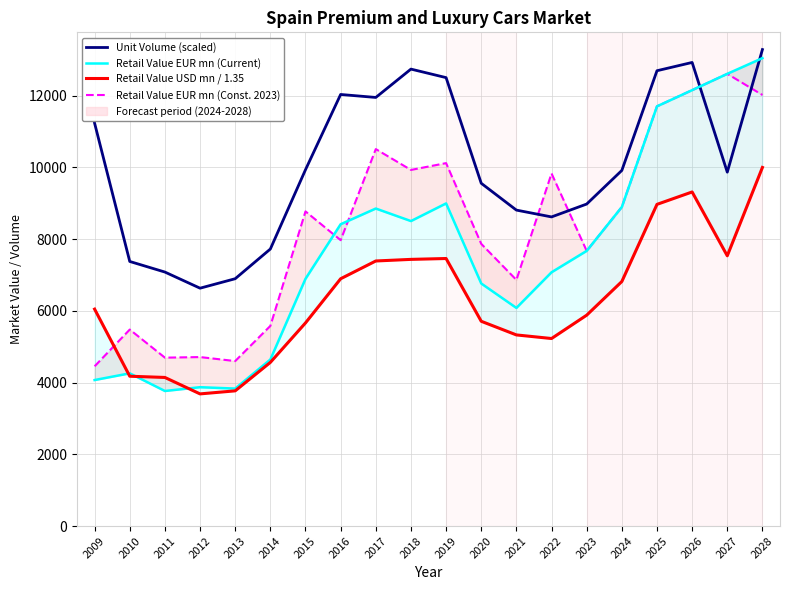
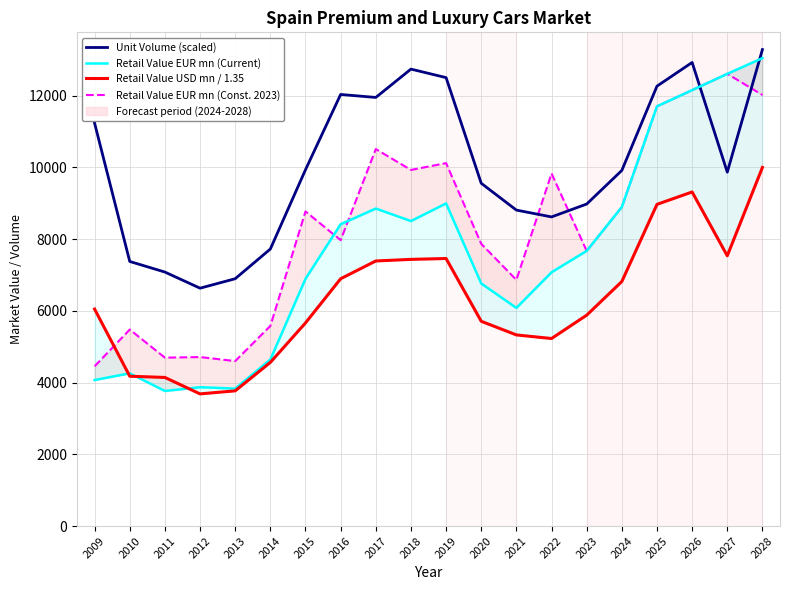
  {
    "Unit Volume (scaled)": {
      "2009": 11200,
      "2010": 7400,
      "2011": 7100,
      "2012": 6600,
      "2013": 6900,
      "2014": 7700,
      "2015": 9900,
      "2016": 12000,
      "2017": 12000,
      "2018": 12700,
      "2019": 12500,
      "2020": 9600,
      "2021": 8800,
      "2022": 8600,
      "2023": 9000,
      "2024": 9900,
-     "2025": 12700,
+     "2025": 12300,
      "2026": 12900,
      "2027": 9900,
      "2028": 13300
    },
    "Retail Value USD mn / 1.35": {
      "2010": 4200,
      "2012": 3700,
      "2014": 4600,
      "2015": 5700,
      "2016": 6900,
      "2017": 7400,
      "2018": 7400,
      "2019": 7500,
      "2020": 5700,
      "2021": 5300,
      "2022": 5200,
      "2023": 5900,
      "2024": 6800,
      "2025": 9000,
      "2026": 9300,
      "2027": 7500,
      "2028": 10000
    },
    "Retail Value EUR mn (Const. 2023)": {
      "2016": 8000,
      "2028": 12000
    }
  }
